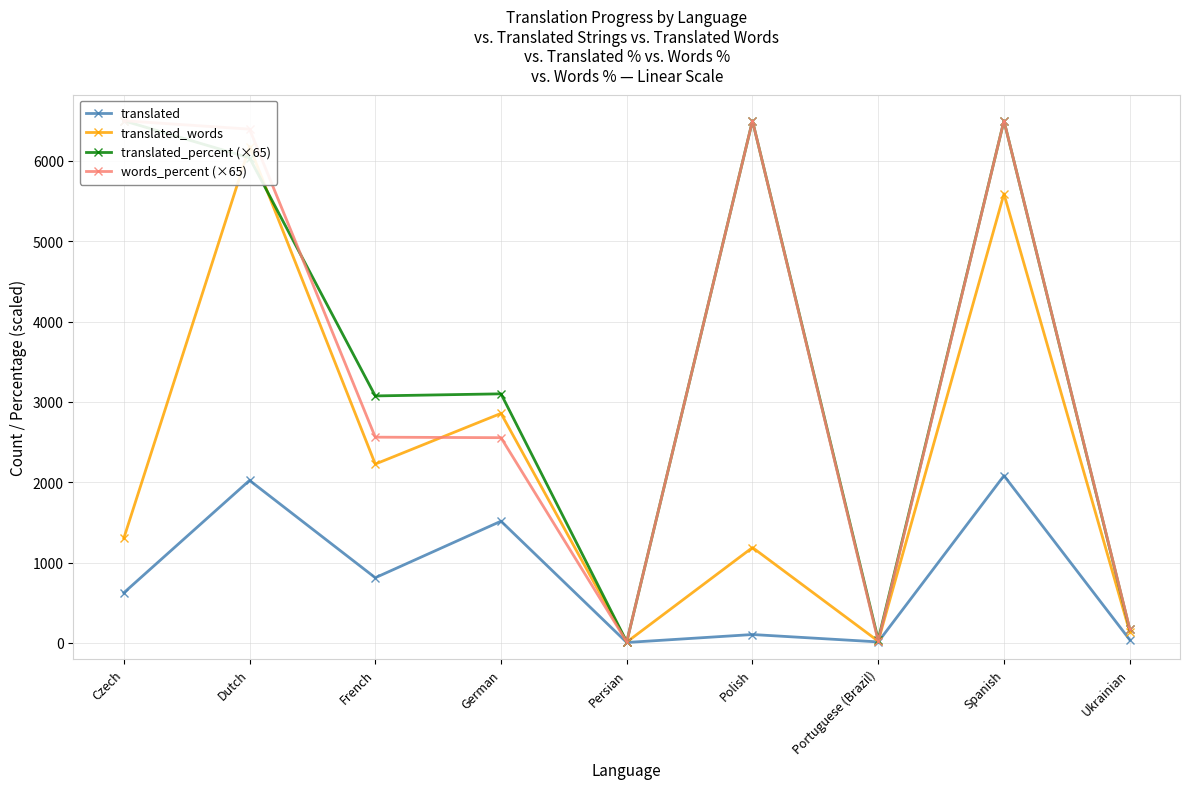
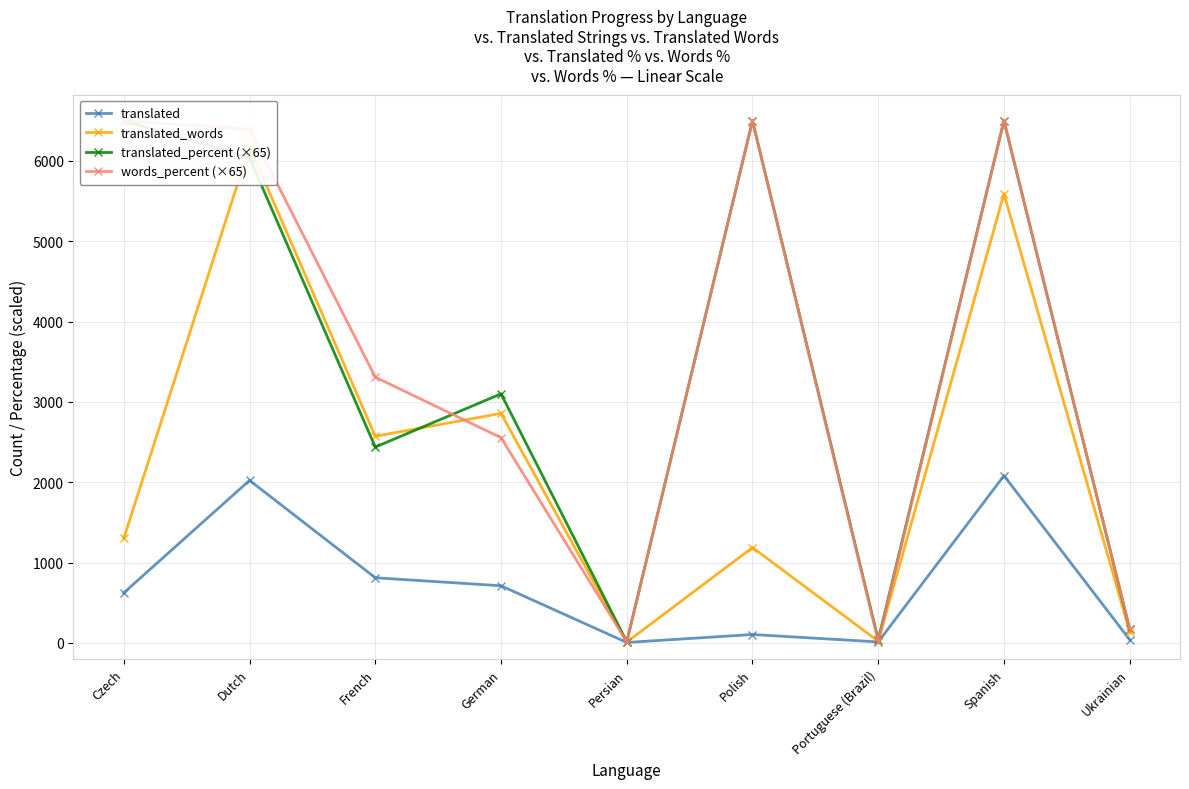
  {
    "translated": {
      "Czech": 600,
      "Dutch": 2000,
      "French": 800,
-     "German": 1500,
+     "German": 700,
      "Polish": 100,
      "Spanish": 2100,
      "Ukrainian": 0
    },
    "translated_words": {
      "Czech": 1300,
-     "French": 2200,
+     "French": 2600,
      "German": 2900,
      "Polish": 1200,
      "Spanish": 5600
    },
    "translated_percent (×65)": {
-     "French": 3100,
+     "French": 2400,
      "German": 3100
    },
    "words_percent (×65)": {
-     "French": 2600,
+     "French": 3300,
      "German": 2600
    }
  }
